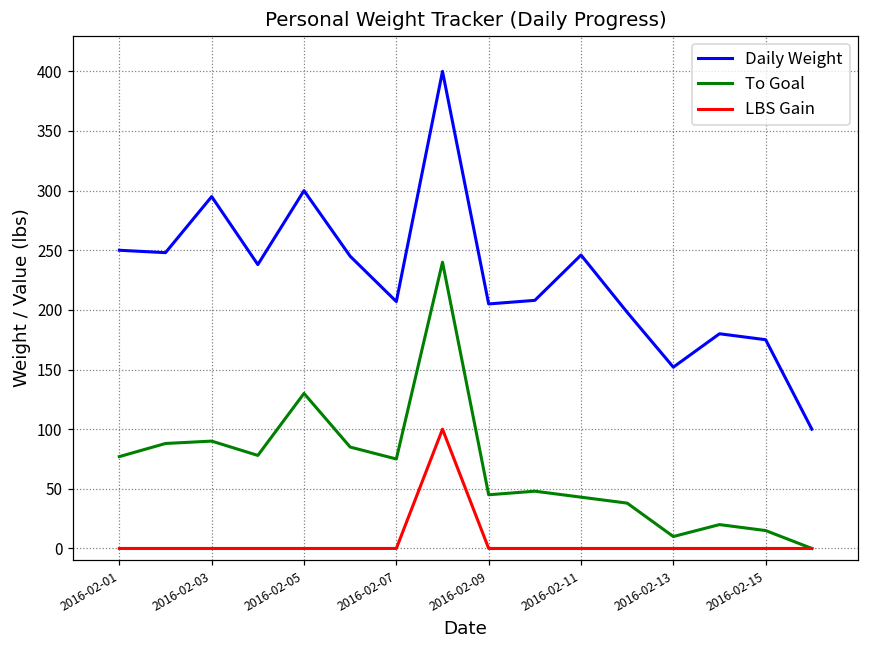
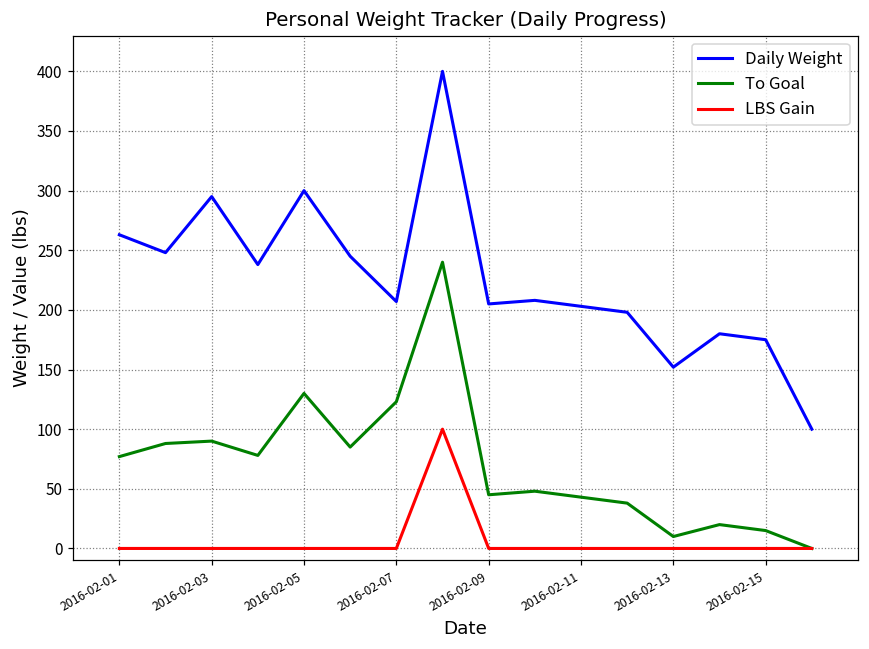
  {
    "Daily Weight": {
-     "2016-02-01": 250,
+     "2016-02-01": 263,
      "2016-02-03": 295,
      "2016-02-05": 300,
      "2016-02-07": 207,
      "2016-02-09": 205,
-     "2016-02-11": 246,
+     "2016-02-11": 203,
      "2016-02-13": 152,
      "2016-02-15": 175
    },
    "To Goal": {
      "2016-02-01": 77,
      "2016-02-03": 90,
      "2016-02-05": 130,
-     "2016-02-07": 75,
+     "2016-02-07": 123,
      "2016-02-09": 45,
      "2016-02-11": 43,
      "2016-02-13": 10,
      "2016-02-15": 15
    },
    "LBS Gain": {
      "2016-02-01": 0,
      "2016-02-03": 0,
      "2016-02-05": 0,
      "2016-02-07": 0,
      "2016-02-09": 0,
      "2016-02-11": 0,
      "2016-02-13": 0,
      "2016-02-15": 0
    }
  }
